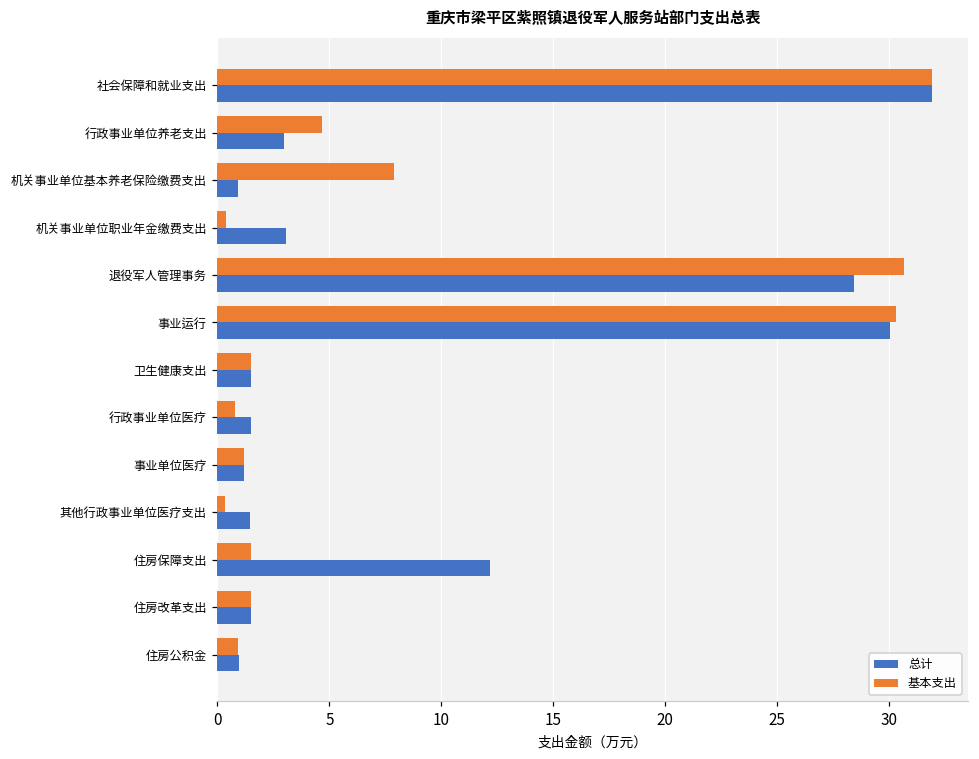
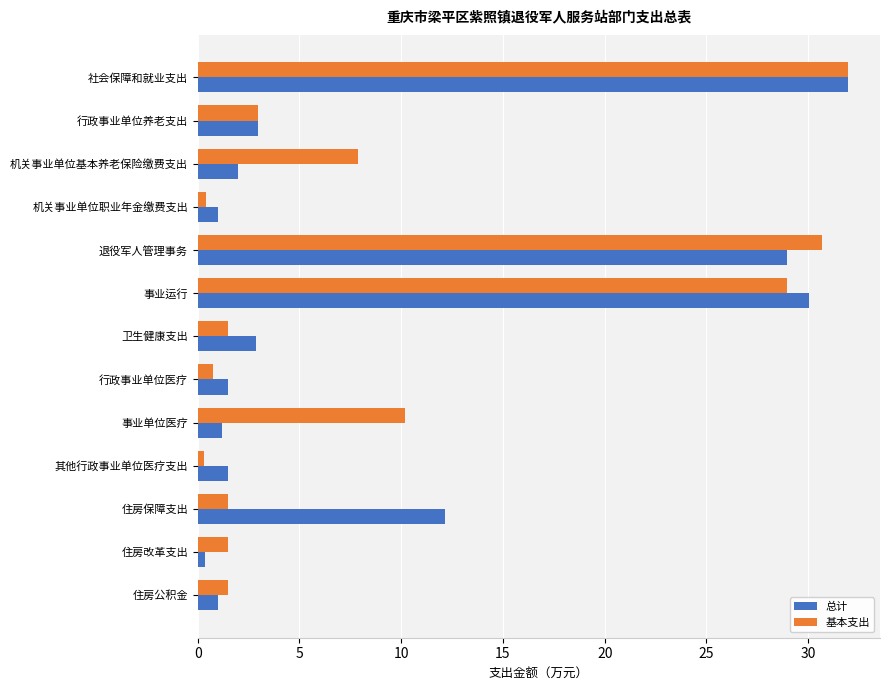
  {
    "总计": {
      "社会保障和就业支出": 31.9,
      "行政事业单位养老支出": 3.0,
-     "机关事业单位基本养老保险缴费支出": 0.9,
-     "机关事业单位职业年金缴费支出": 3.1,
-     "退役军人管理事务": 28.4,
+     "机关事业单位基本养老保险缴费支出": 2.0,
+     "机关事业单位职业年金缴费支出": 1.0,
+     "退役军人管理事务": 29.0,
      "事业运行": 30.0,
-     "卫生健康支出": 1.5,
+     "卫生健康支出": 2.9,
      "行政事业单位医疗": 1.5,
      "事业单位医疗": 1.2,
      "其他行政事业单位医疗支出": 1.5,
      "住房保障支出": 12.2,
-     "住房改革支出": 1.5,
+     "住房改革支出": 0.4,
      "住房公积金": 1.0
    },
    "基本支出": {
      "社会保障和就业支出": 31.9,
-     "行政事业单位养老支出": 4.7,
+     "行政事业单位养老支出": 3.0,
      "机关事业单位基本养老保险缴费支出": 7.9,
      "机关事业单位职业年金缴费支出": 0.4,
      "退役军人管理事务": 30.7,
-     "事业运行": 30.3,
+     "事业运行": 29.0,
      "卫生健康支出": 1.5,
      "行政事业单位医疗": 0.8,
-     "事业单位医疗": 1.2,
+     "事业单位医疗": 10.2,
      "其他行政事业单位医疗支出": 0.3,
      "住房保障支出": 1.5,
      "住房改革支出": 1.5,
-     "住房公积金": 0.9
+     "住房公积金": 1.5
    }
  }
